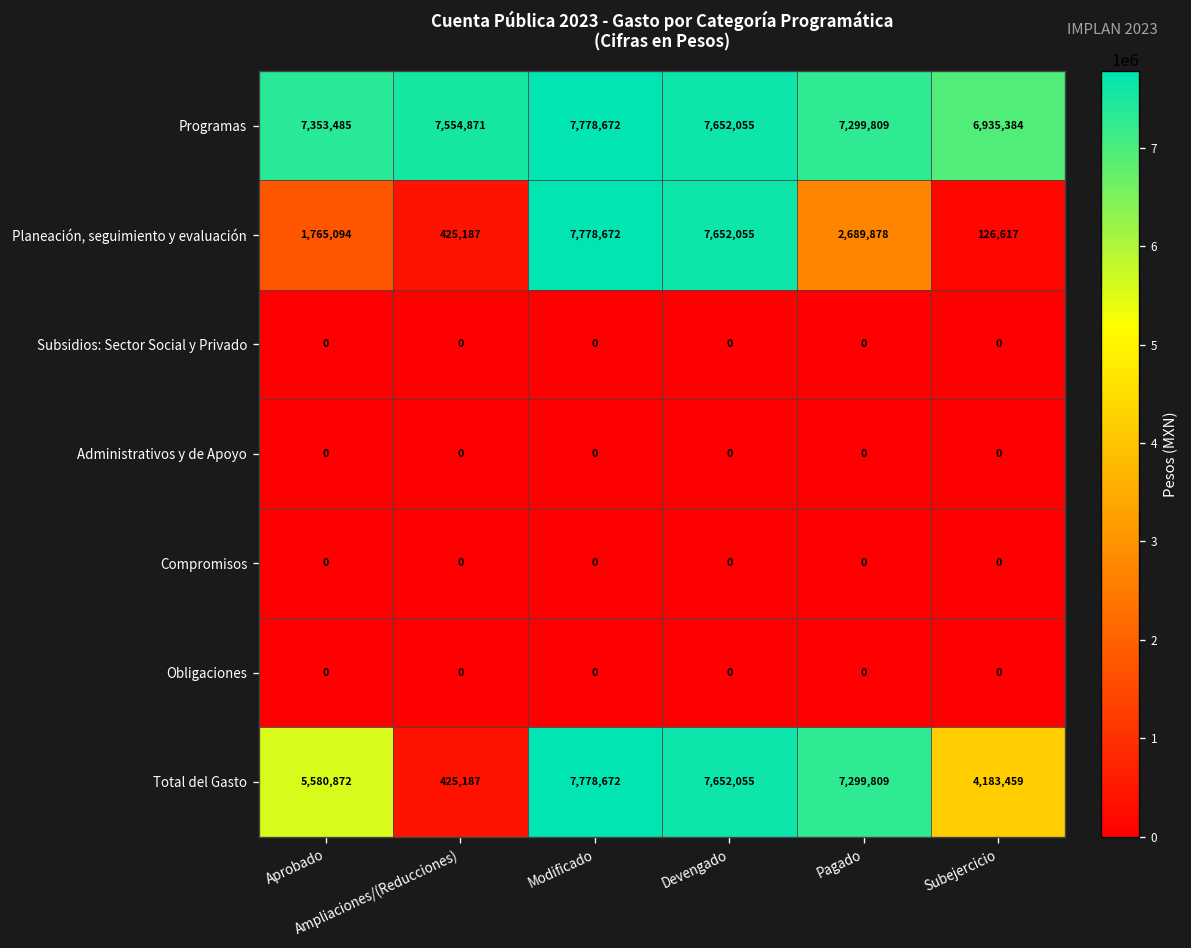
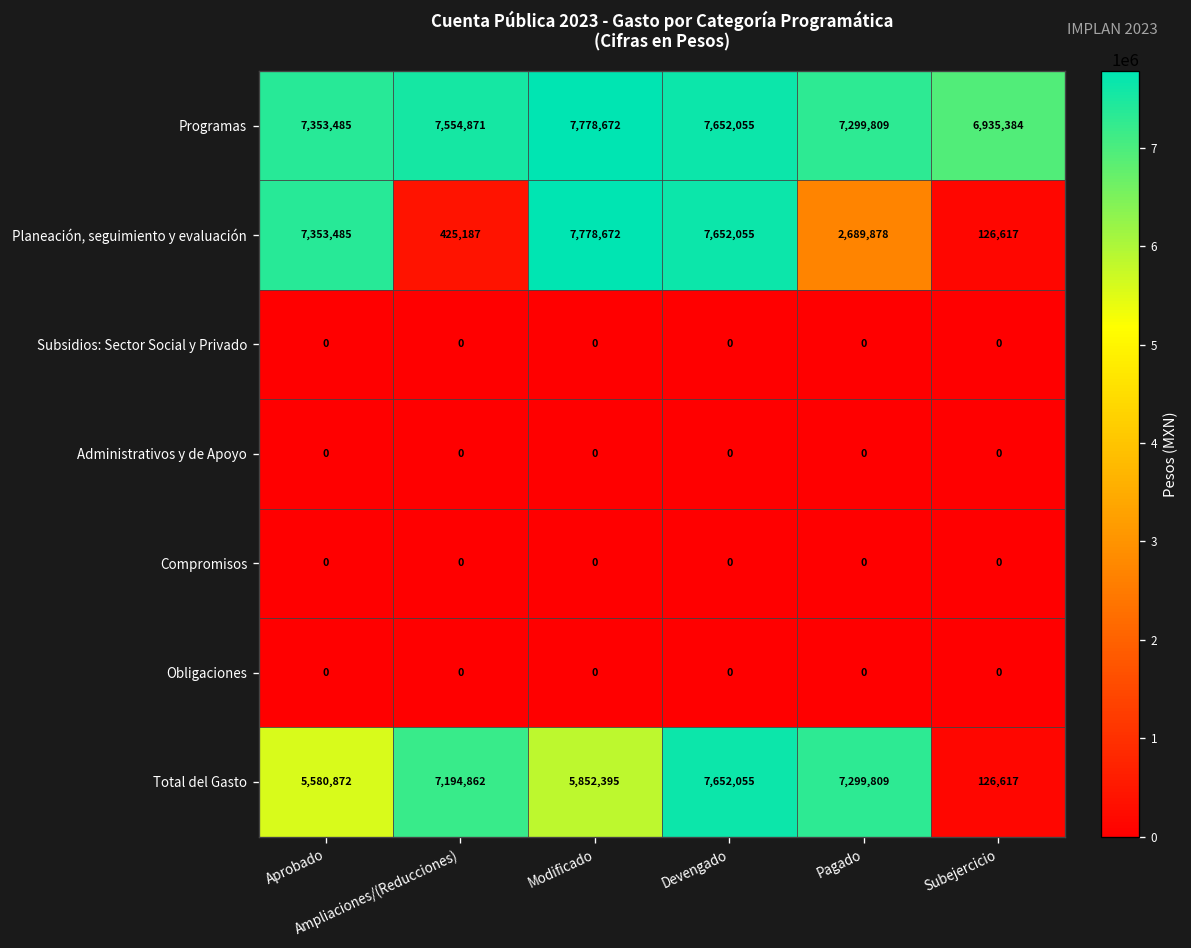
  {
    "Programas": {
      "Aprobado": "7,353,485",
      "Ampliaciones/(Reducciones)": "7,554,871",
      "Modificado": "7,778,672",
      "Devengado": "7,652,055",
      "Pagado": "7,299,809",
      "Subejercicio": "6,935,384"
    },
    "Planeación, seguimiento y evaluación": {
-     "Aprobado": "1,765,094",
+     "Aprobado": "7,353,485",
      "Ampliaciones/(Reducciones)": "425,187",
      "Modificado": "7,778,672",
      "Devengado": "7,652,055",
      "Pagado": "2,689,878",
      "Subejercicio": "126,617"
    },
    "Subsidios: Sector Social y Privado": {
      "Aprobado": "0",
      "Ampliaciones/(Reducciones)": "0",
      "Modificado": "0",
      "Devengado": "0",
      "Pagado": "0",
      "Subejercicio": "0"
    },
    "Administrativos y de Apoyo": {
      "Aprobado": "0",
      "Ampliaciones/(Reducciones)": "0",
      "Modificado": "0",
      "Devengado": "0",
      "Pagado": "0",
      "Subejercicio": "0"
    },
    "Compromisos": {
      "Aprobado": "0",
      "Ampliaciones/(Reducciones)": "0",
      "Modificado": "0",
      "Devengado": "0",
      "Pagado": "0",
      "Subejercicio": "0"
    },
    "Obligaciones": {
      "Aprobado": "0",
      "Ampliaciones/(Reducciones)": "0",
      "Modificado": "0",
      "Devengado": "0",
      "Pagado": "0",
      "Subejercicio": "0"
    },
    "Total del Gasto": {
      "Aprobado": "5,580,872",
-     "Ampliaciones/(Reducciones)": "425,187",
-     "Modificado": "7,778,672",
+     "Ampliaciones/(Reducciones)": "7,194,862",
+     "Modificado": "5,852,395",
      "Devengado": "7,652,055",
      "Pagado": "7,299,809",
-     "Subejercicio": "4,183,459"
+     "Subejercicio": "126,617"
    }
  }
